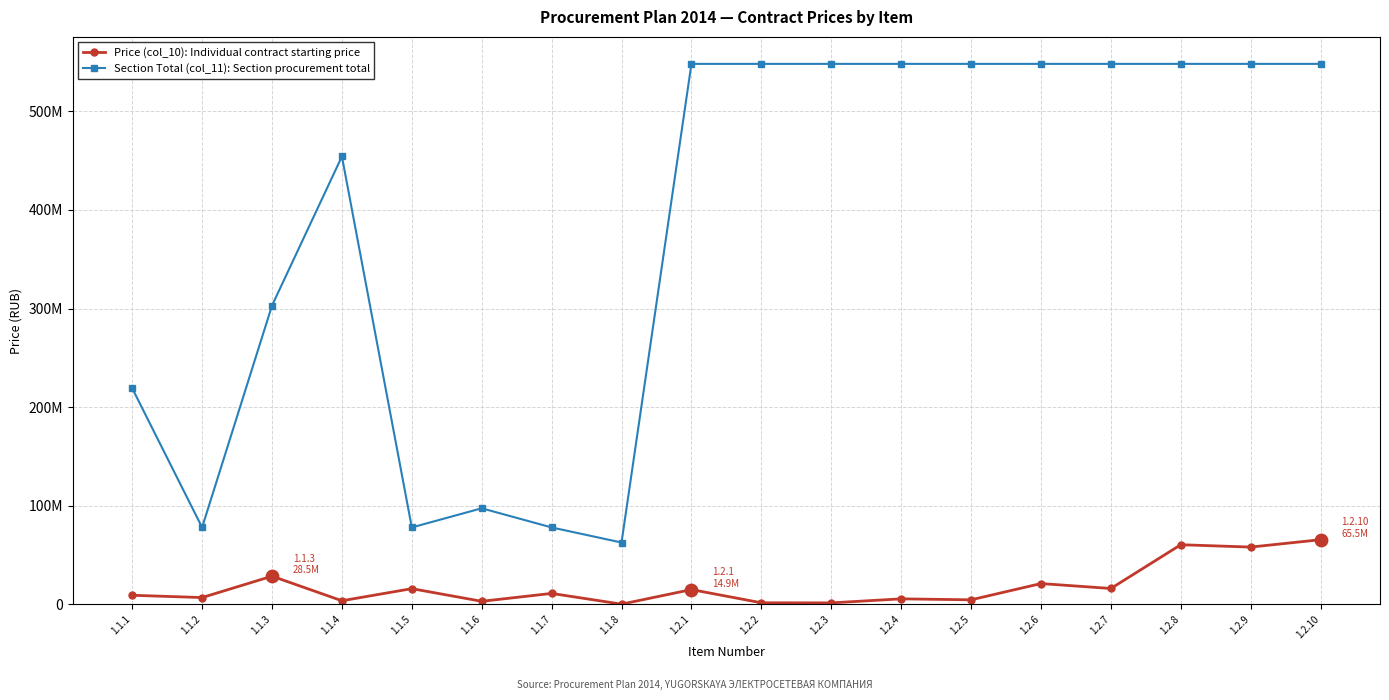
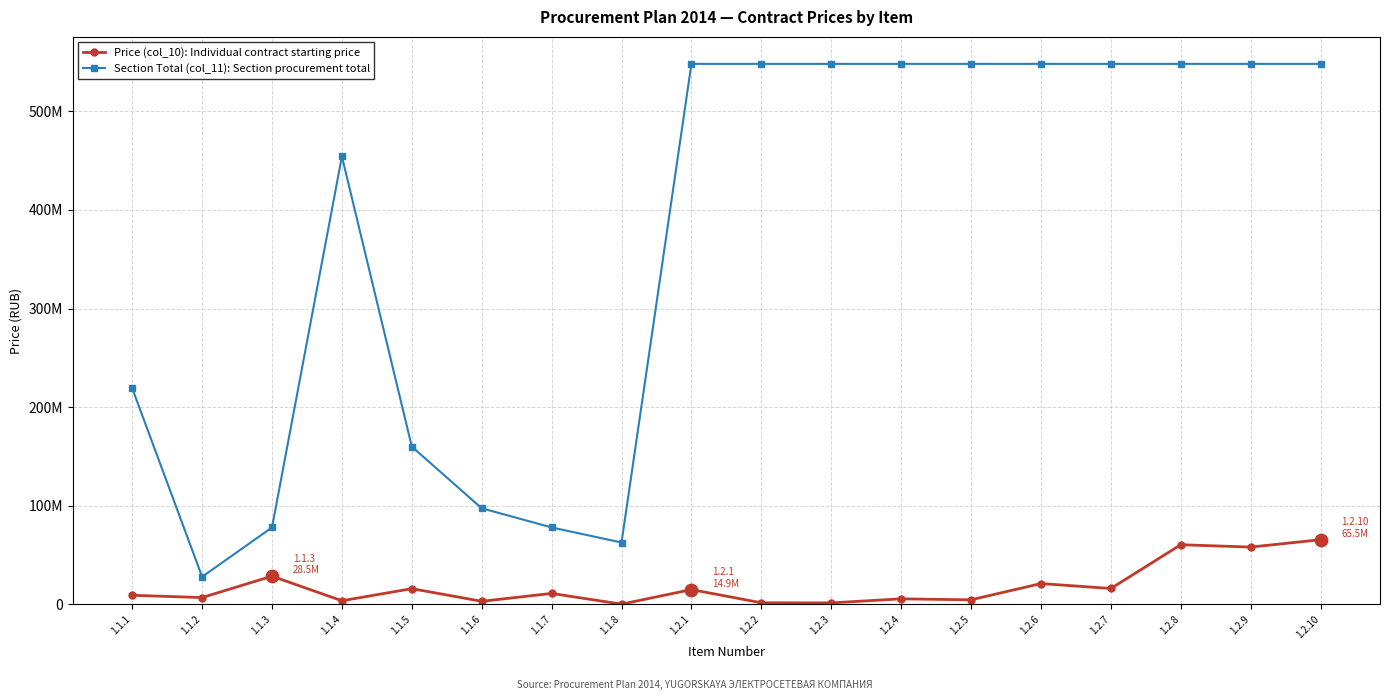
  {
    "Section Total (col_11): Section procurement total": {
      "1.1.1": 220000000,
-     "1.1.2": 80000000,
-     "1.1.3": 300000000,
+     "1.1.2": 30000000,
+     "1.1.3": 80000000,
      "1.1.4": 450000000,
-     "1.1.5": 80000000,
+     "1.1.5": 160000000,
      "1.1.6": 100000000,
      "1.1.7": 80000000,
      "1.1.8": 60000000,
      "1.2.1": 550000000,
      "1.2.2": 550000000,
      "1.2.3": 550000000,
      "1.2.4": 550000000,
      "1.2.5": 550000000,
      "1.2.6": 550000000,
      "1.2.7": 550000000,
      "1.2.8": 550000000,
      "1.2.9": 550000000,
      "1.2.10": 550000000
    }
  }
